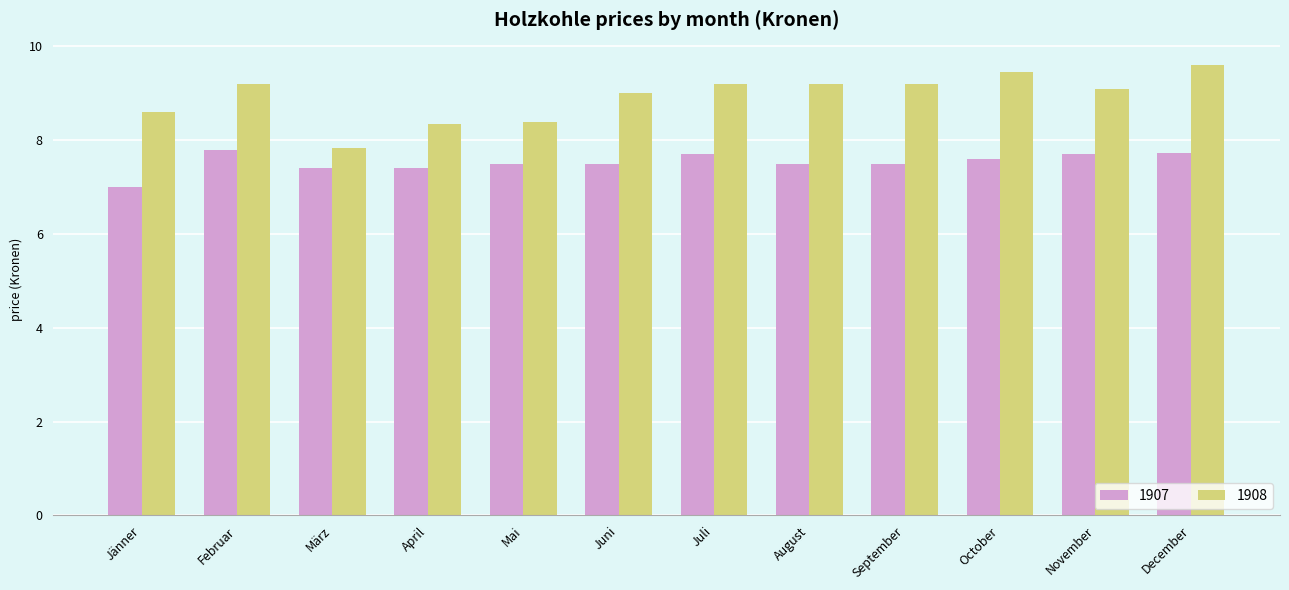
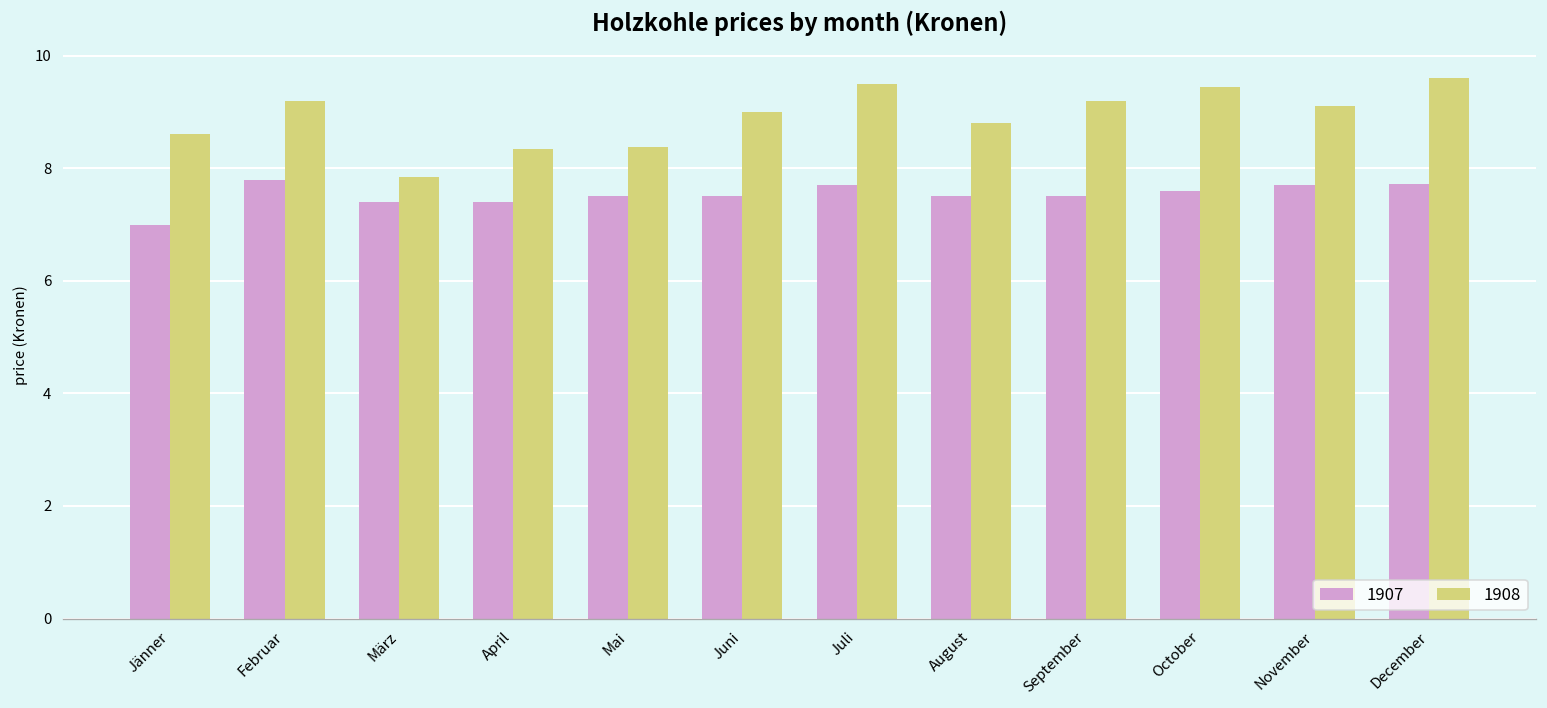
  {
    "1907": {
      "Jänner": 7.0,
      "Februar": 7.8,
      "März": 7.4,
      "April": 7.4,
      "Mai": 7.5,
      "Juni": 7.5,
      "Juli": 7.7,
      "August": 7.5,
      "September": 7.5,
      "October": 7.6,
      "November": 7.7,
      "December": 7.7
    },
    "1908": {
      "Jänner": 8.6,
      "Februar": 9.2,
      "März": 7.8,
      "April": 8.4,
      "Mai": 8.4,
      "Juni": 9.0,
-     "Juli": 9.2,
-     "August": 9.2,
+     "Juli": 9.5,
+     "August": 8.8,
      "September": 9.2,
      "October": 9.5,
      "November": 9.1,
      "December": 9.6
    }
  }
